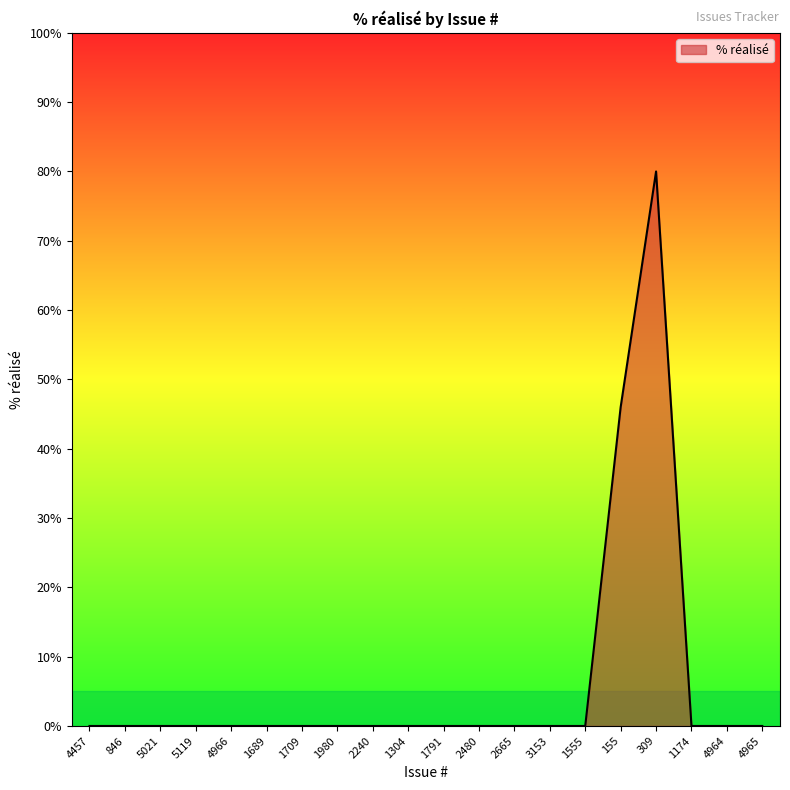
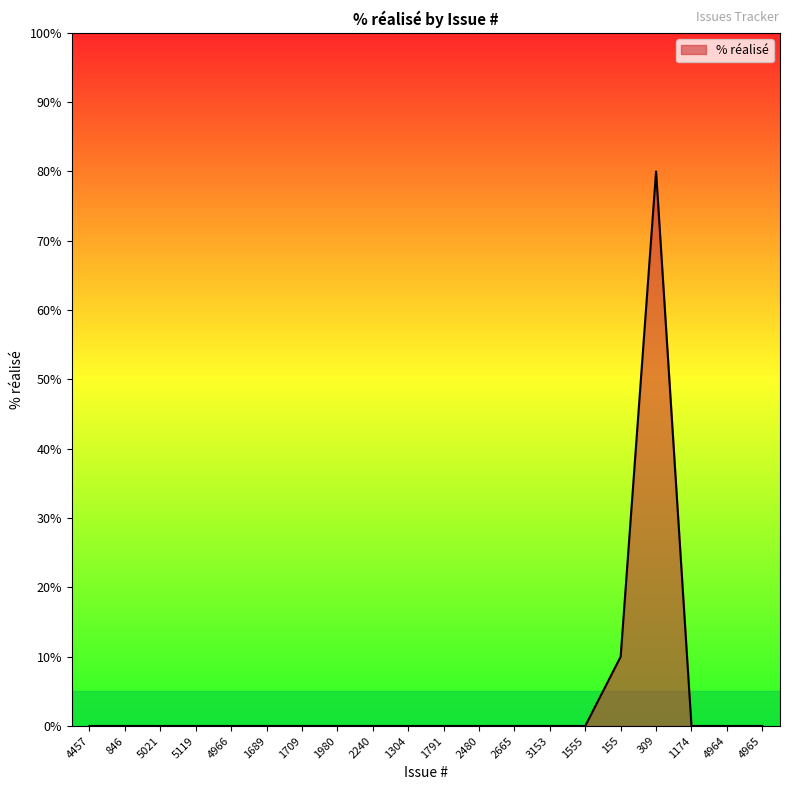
  {
-   "155": "46%",
+   "155": "10%",
    "309": "80%"
  }
